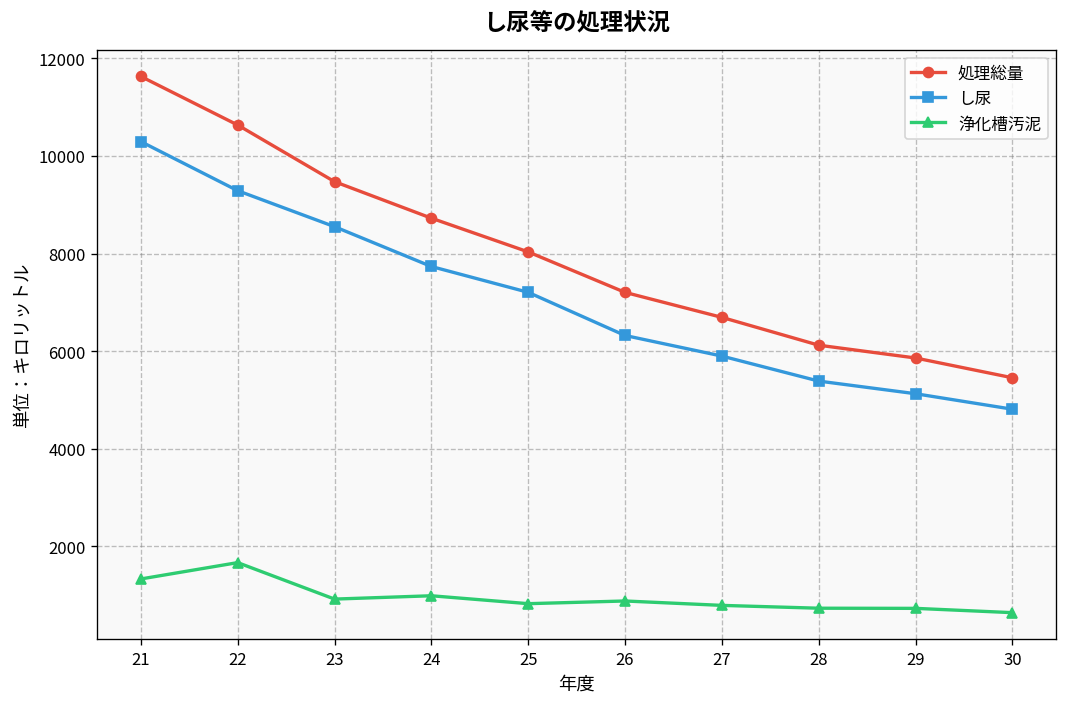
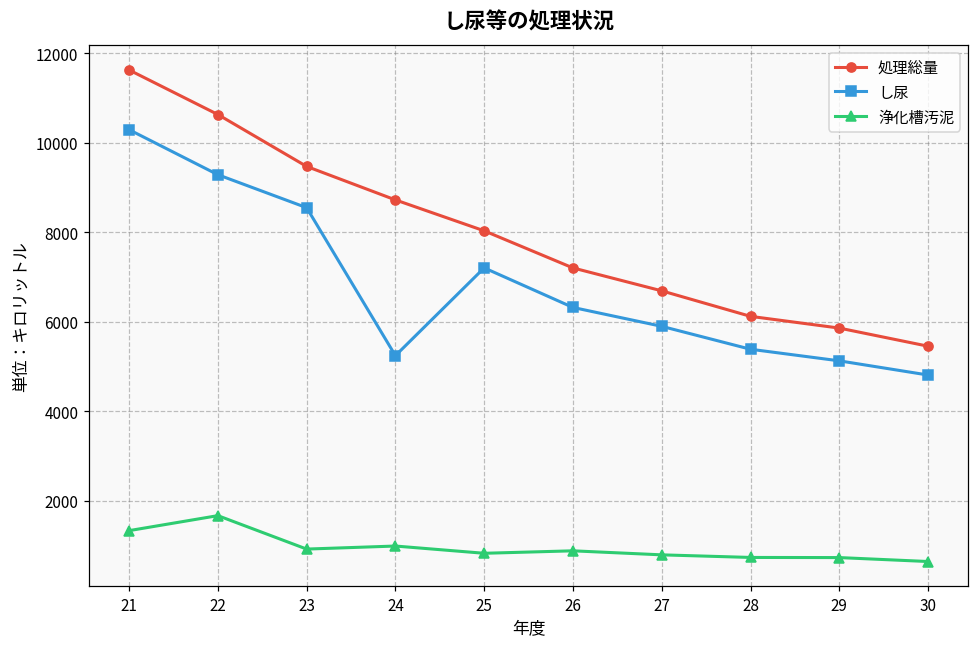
  {
    "処理総量": {
      "21": 11600,
      "22": 10600,
      "23": 9500,
      "24": 8700,
      "25": 8000,
      "26": 7200,
      "27": 6700,
      "28": 6100,
      "29": 5900,
      "30": 5500
    },
    "し尿": {
      "21": 10300,
      "22": 9300,
      "23": 8600,
-     "24": 7700,
+     "24": 5200,
      "25": 7200,
      "26": 6300,
      "27": 5900,
      "28": 5400,
      "29": 5100,
      "30": 4800
    },
    "浄化槽汚泥": {
      "21": 1300,
      "22": 1700,
      "23": 900,
      "24": 1000,
      "25": 800,
      "26": 900,
      "27": 800,
      "28": 700,
      "29": 700,
      "30": 600
    }
  }
